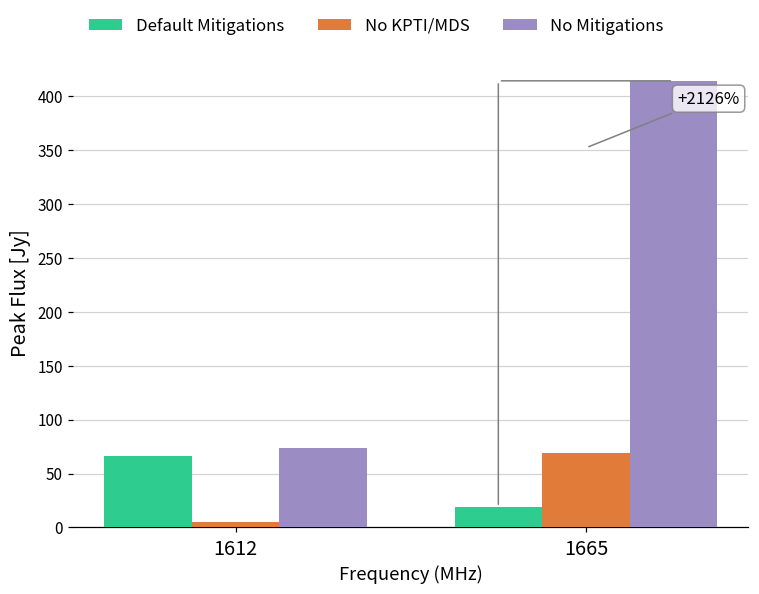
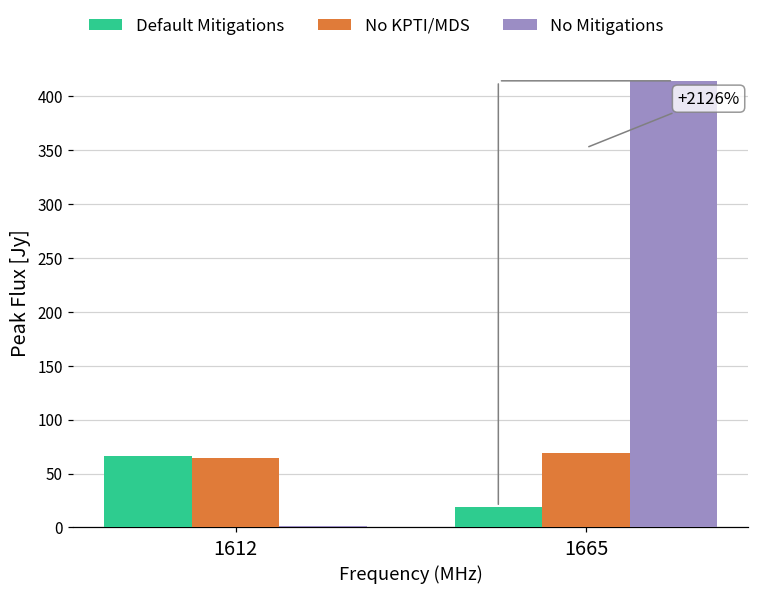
  {
    "Default Mitigations": {
      "1612": 70,
      "1665": 20
    },
    "No KPTI/MDS": {
-     "1612": 0,
+     "1612": 60,
      "1665": 70
    },
    "No Mitigations": {
-     "1612": 70
+     "1612": 0
    }
  }
